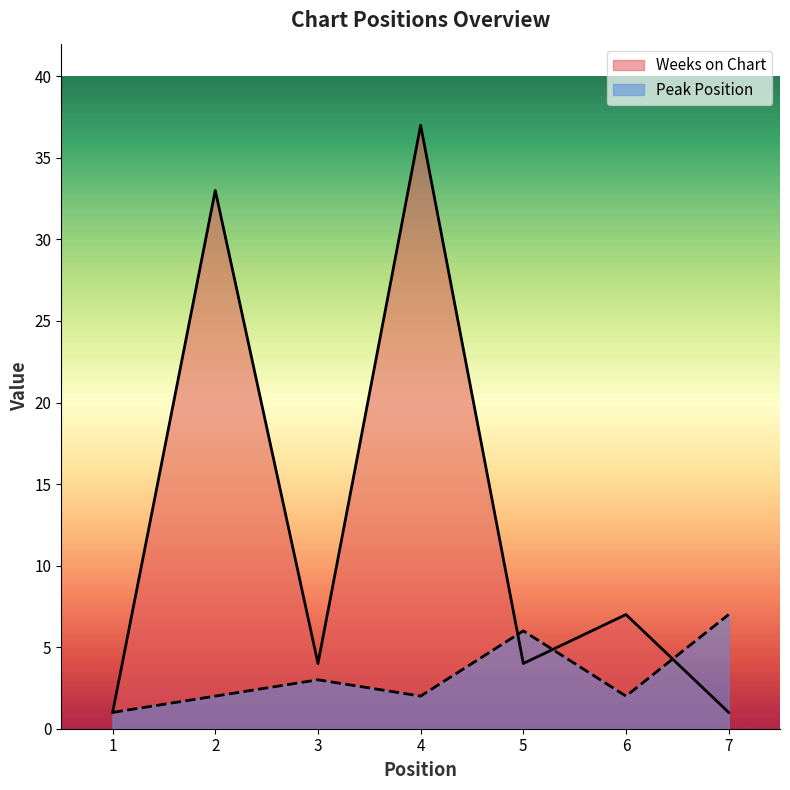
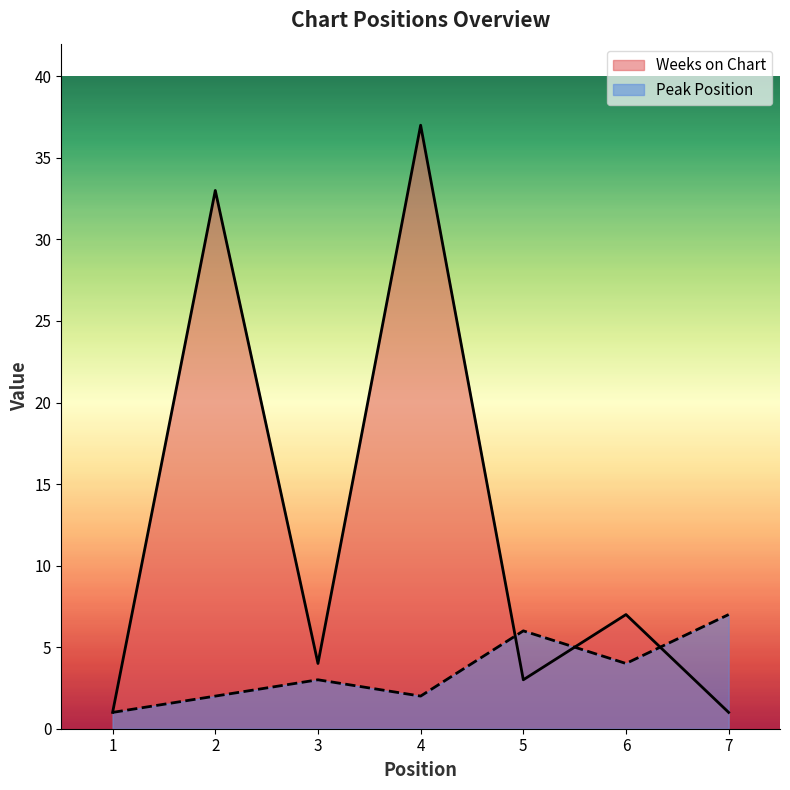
  {
    "Weeks on Chart": {
      "2": 33,
      "3": 4,
      "4": 37,
-     "5": 4,
+     "5": 3,
      "6": 7,
      "7": 1
    },
    "Peak Position": {
      "2": 2,
      "3": 3,
      "4": 2,
      "5": 6,
-     "6": 2,
+     "6": 4,
      "7": 7
    }
  }
